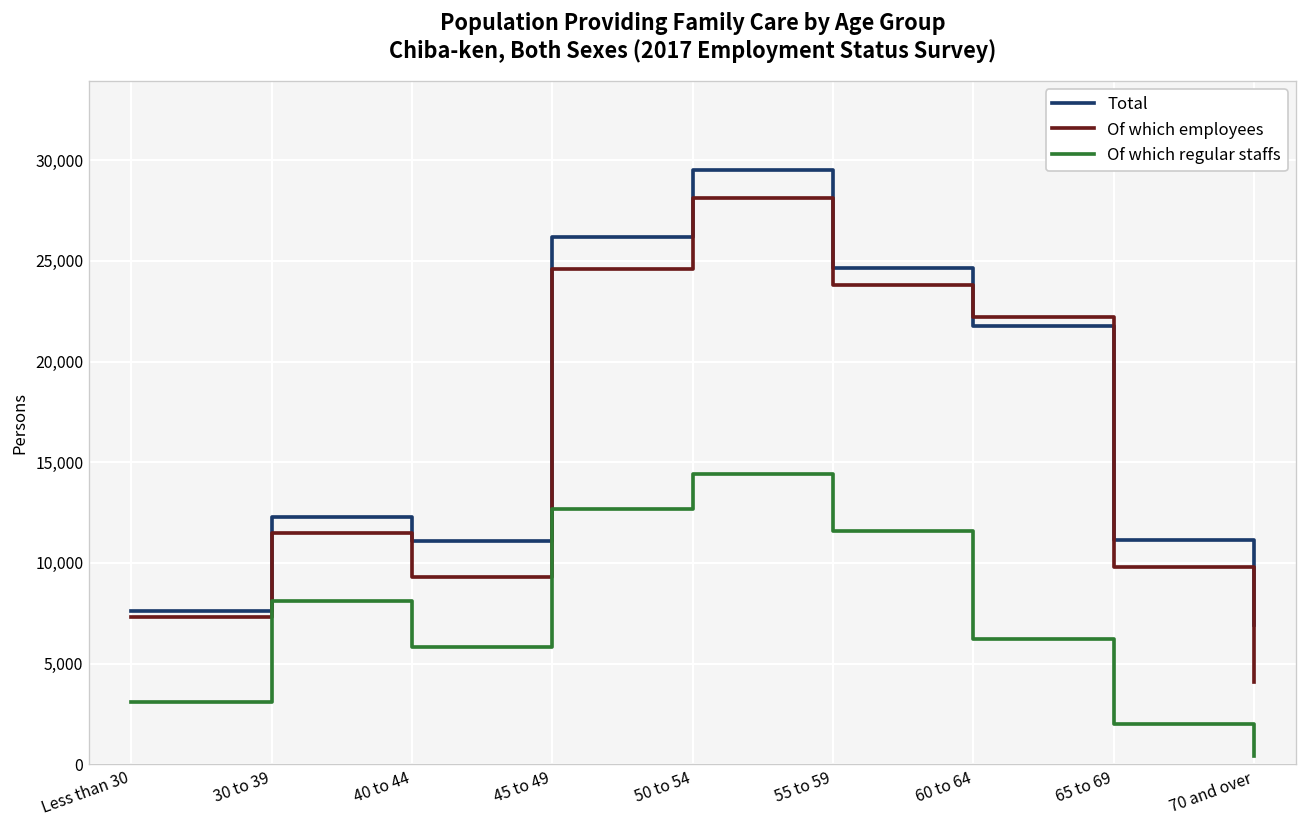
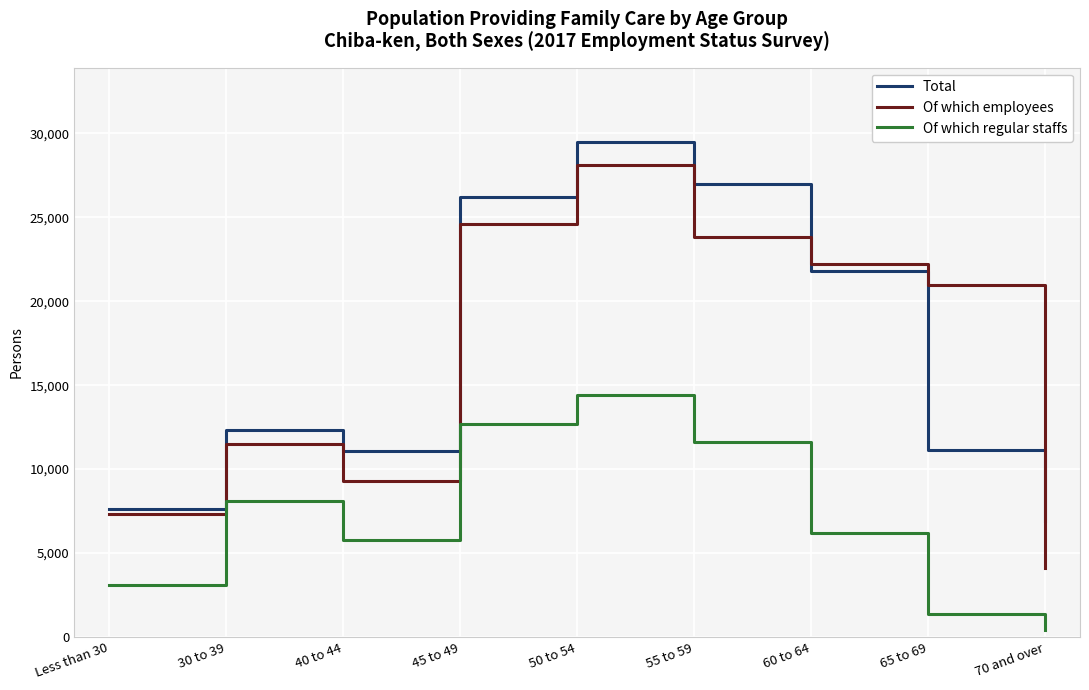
  {
    "Total": {
      "Less than 30": "7,600",
      "30 to 39": "12,300",
      "40 to 44": "11,100",
      "45 to 49": "26,200",
      "50 to 54": "29,500",
-     "55 to 59": "24,600",
+     "55 to 59": "27,000",
      "60 to 64": "21,800",
      "65 to 69": "11,200",
      "70 and over": "6,900"
    },
    "Of which employees": {
      "Less than 30": "7,300",
      "30 to 39": "11,500",
      "40 to 44": "9,300",
      "45 to 49": "24,600",
      "50 to 54": "28,100",
      "55 to 59": "23,800",
      "60 to 64": "22,200",
-     "65 to 69": "9,800",
+     "65 to 69": "21,000",
      "70 and over": "4,100"
    },
    "Of which regular staffs": {
      "Less than 30": "3,100",
      "30 to 39": "8,100",
      "40 to 44": "5,800",
      "45 to 49": "12,700",
      "50 to 54": "14,400",
      "55 to 59": "11,600",
      "60 to 64": "6,200",
-     "65 to 69": "2,000",
+     "65 to 69": "1,300",
      "70 and over": "400"
    }
  }
